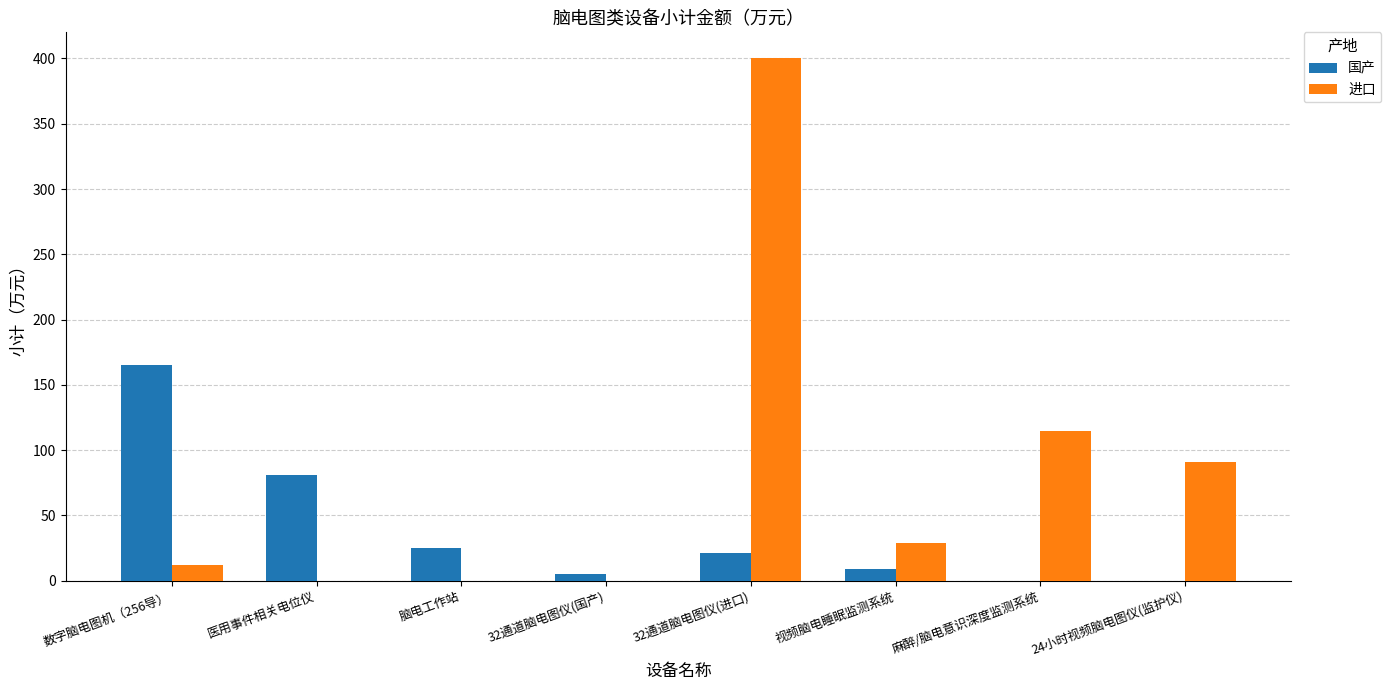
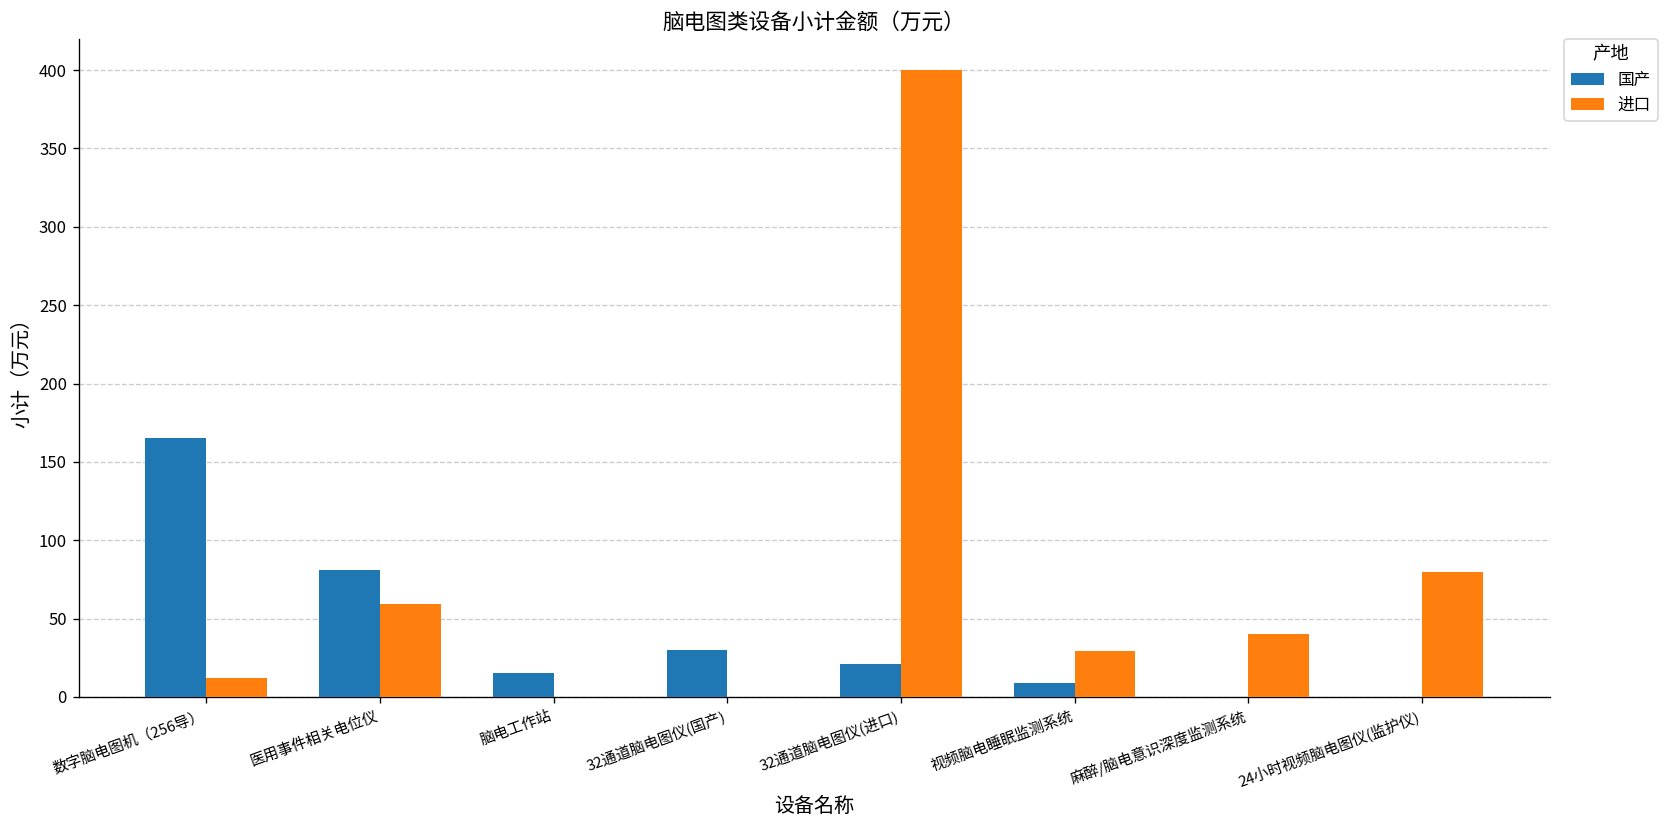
  {
    "国产": {
      "数字脑电图机（256导）": 165,
      "医用事件相关电位仪": 81,
-     "脑电工作站": 25,
-     "32通道脑电图仪(国产)": 5,
+     "脑电工作站": 15,
+     "32通道脑电图仪(国产)": 30,
      "32通道脑电图仪(进口)": 21,
      "视频脑电睡眠监测系统": 9,
      "麻醉/脑电意识深度监测系统": 0,
      "24小时视频脑电图仪(监护仪)": 0
    },
    "进口": {
      "数字脑电图机（256导）": 12,
-     "医用事件相关电位仪": 0,
+     "医用事件相关电位仪": 59,
      "脑电工作站": 0,
      "32通道脑电图仪(国产)": 0,
      "32通道脑电图仪(进口)": 400,
      "视频脑电睡眠监测系统": 29,
-     "麻醉/脑电意识深度监测系统": 115,
-     "24小时视频脑电图仪(监护仪)": 91
+     "麻醉/脑电意识深度监测系统": 40,
+     "24小时视频脑电图仪(监护仪)": 80
    }
  }
